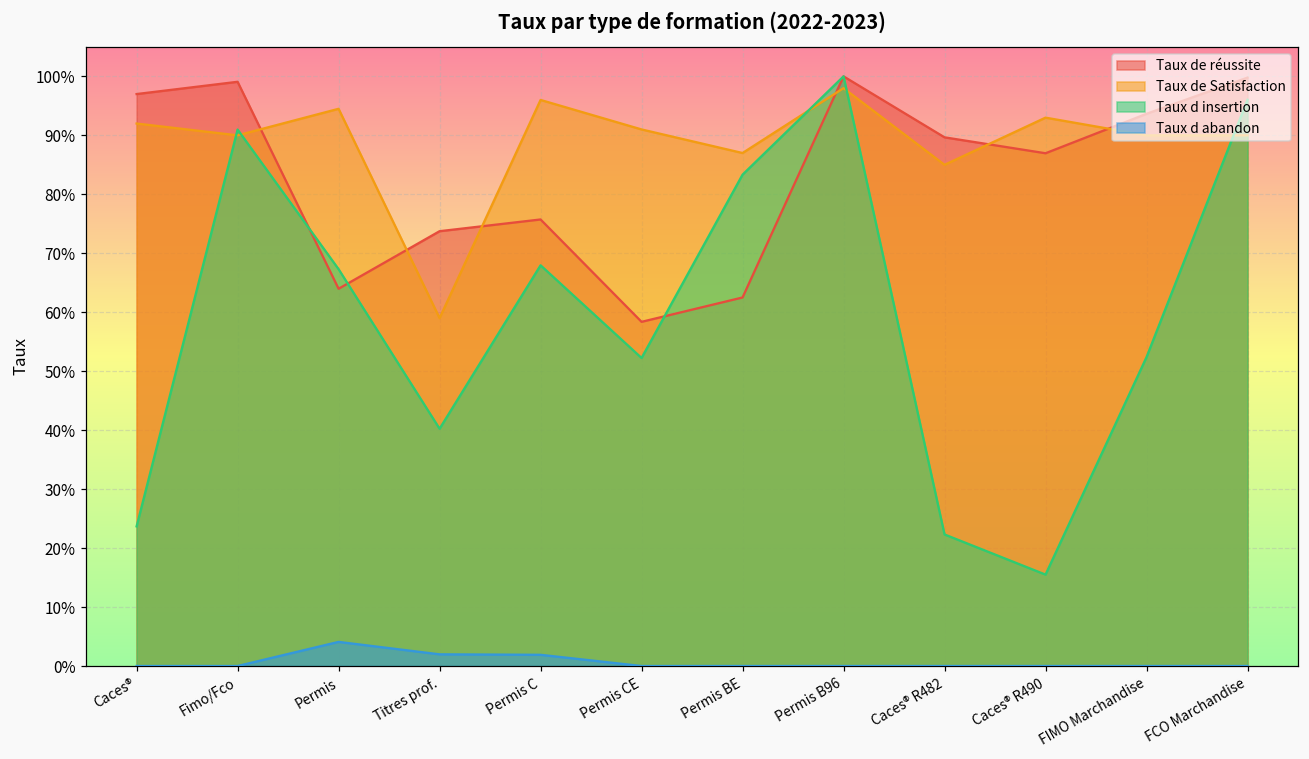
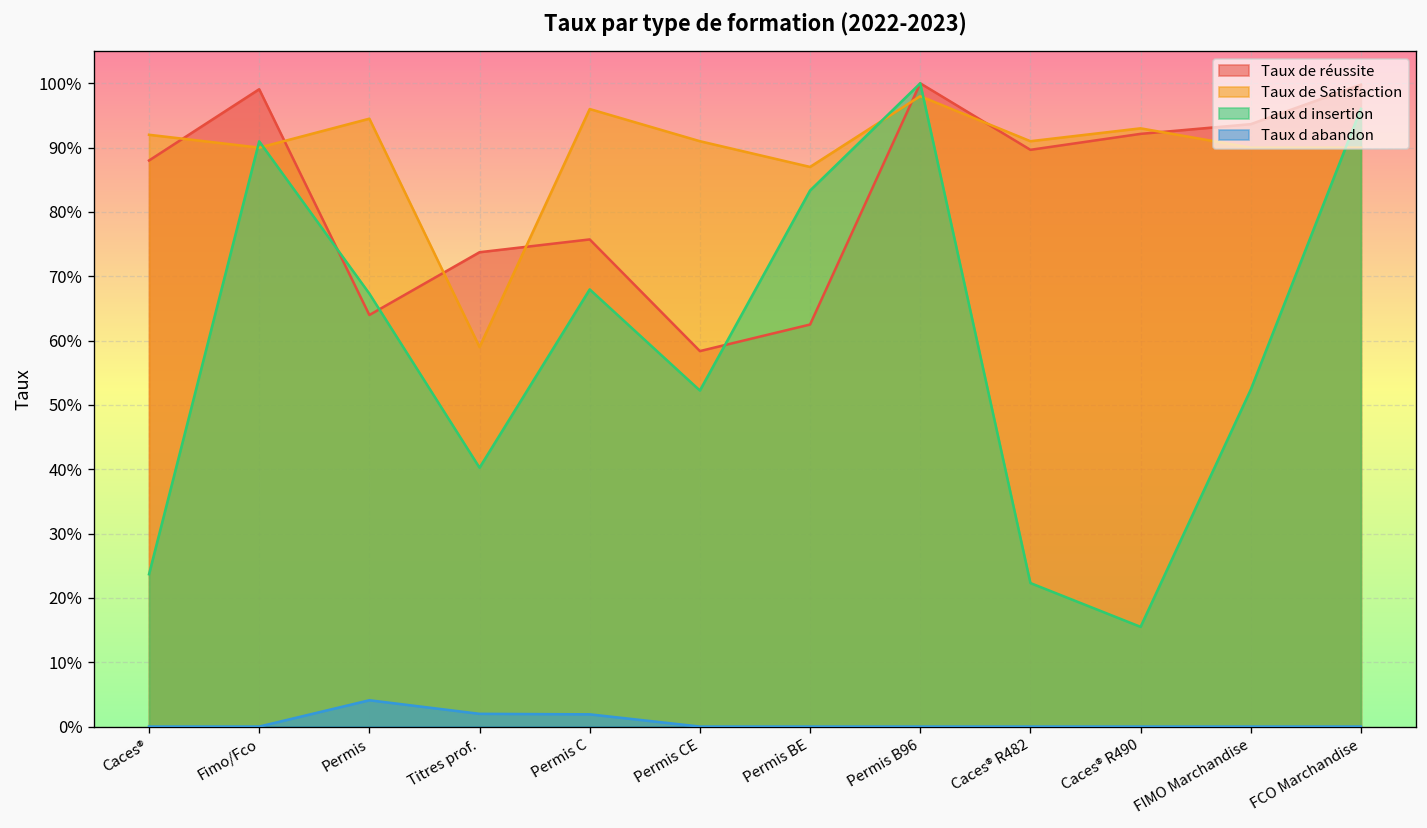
  {
    "Taux de réussite": {
-     "Caces®": "97%",
+     "Caces®": "88%",
      "Fimo/Fco": "99%",
      "Permis": "64%",
      "Titres prof.": "74%",
      "Permis C": "76%",
      "Permis CE": "58%",
      "Permis BE": "63%",
      "Caces® R482": "90%",
-     "Caces® R490": "87%"
+     "Caces® R490": "92%"
    },
    "Taux de Satisfaction": {
      "Caces®": "92%",
      "Fimo/Fco": "90%",
      "Permis": "95%",
      "Titres prof.": "59%",
      "Permis C": "96%",
      "Permis CE": "91%",
      "Permis BE": "87%",
      "Permis B96": "98%",
-     "Caces® R482": "85%",
+     "Caces® R482": "91%",
      "Caces® R490": "93%"
    },
    "Taux d insertion": {
      "Caces®": "24%",
      "Fimo/Fco": "91%",
      "Permis": "67%",
      "Titres prof.": "40%",
      "Permis C": "68%",
      "Permis CE": "52%",
      "Permis BE": "83%",
      "Caces® R482": "22%",
      "Caces® R490": "16%",
      "FIMO Marchandise": "52%"
    },
    "Taux d abandon": {
      "Caces®": "0%",
      "Fimo/Fco": "0%",
      "Permis": "4%",
      "Titres prof.": "2%",
      "Permis C": "2%",
      "Permis CE": "0%",
      "Permis BE": "0%",
      "Permis B96": "0%",
      "Caces® R482": "0%",
      "Caces® R490": "0%",
      "FIMO Marchandise": "0%",
      "FCO Marchandise": "0%"
    }
  }
